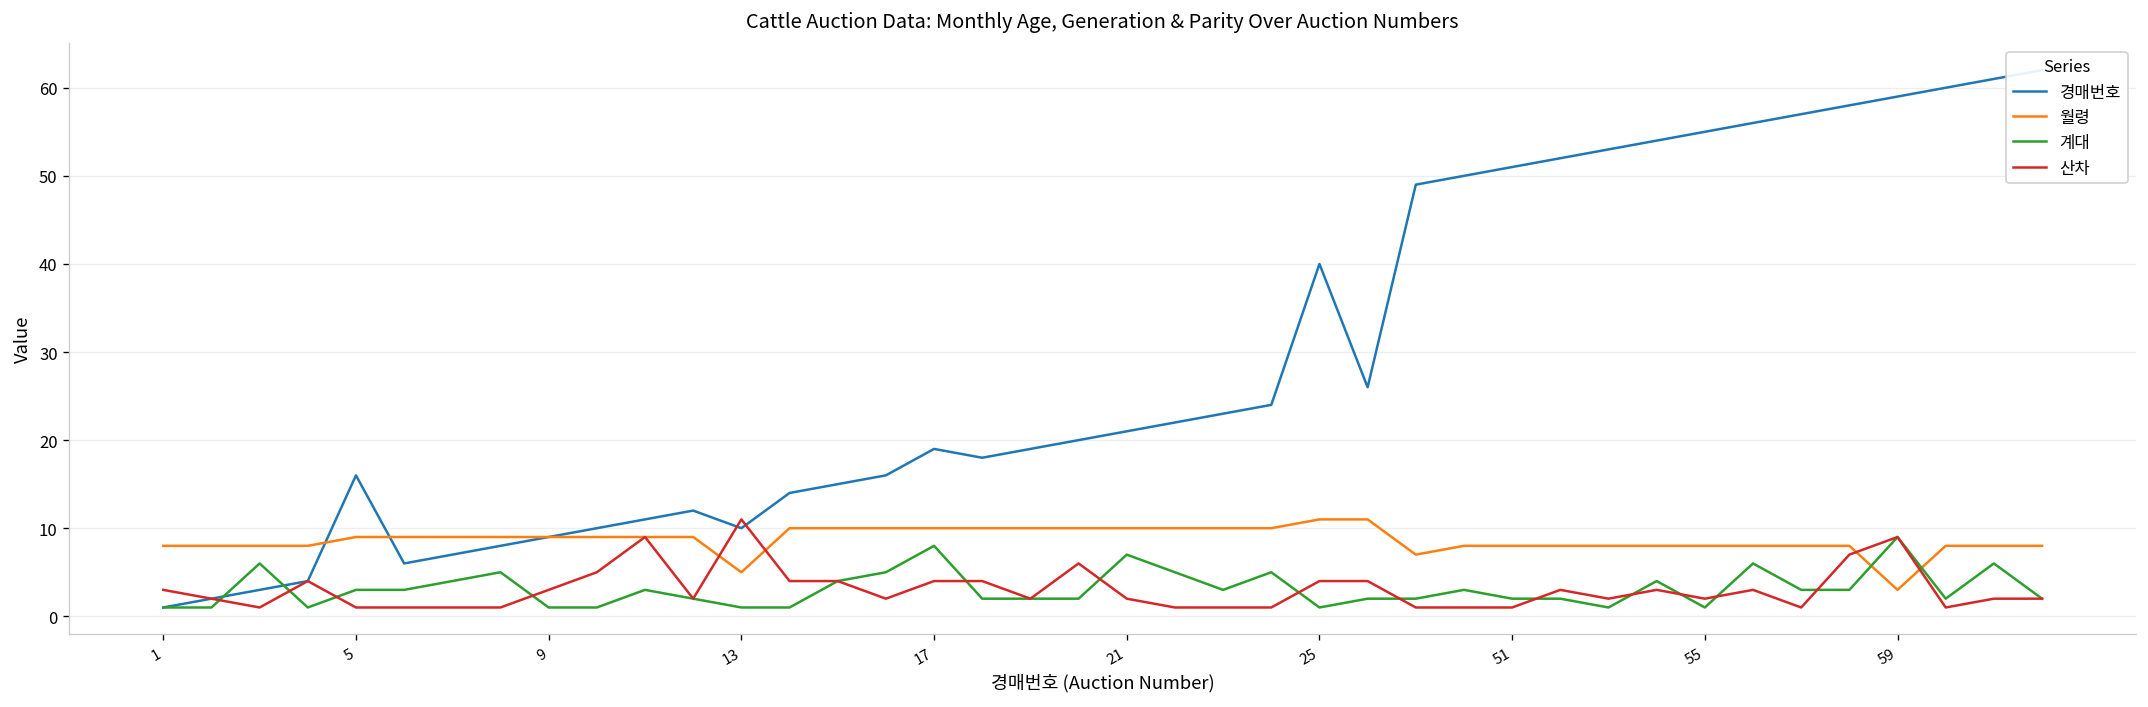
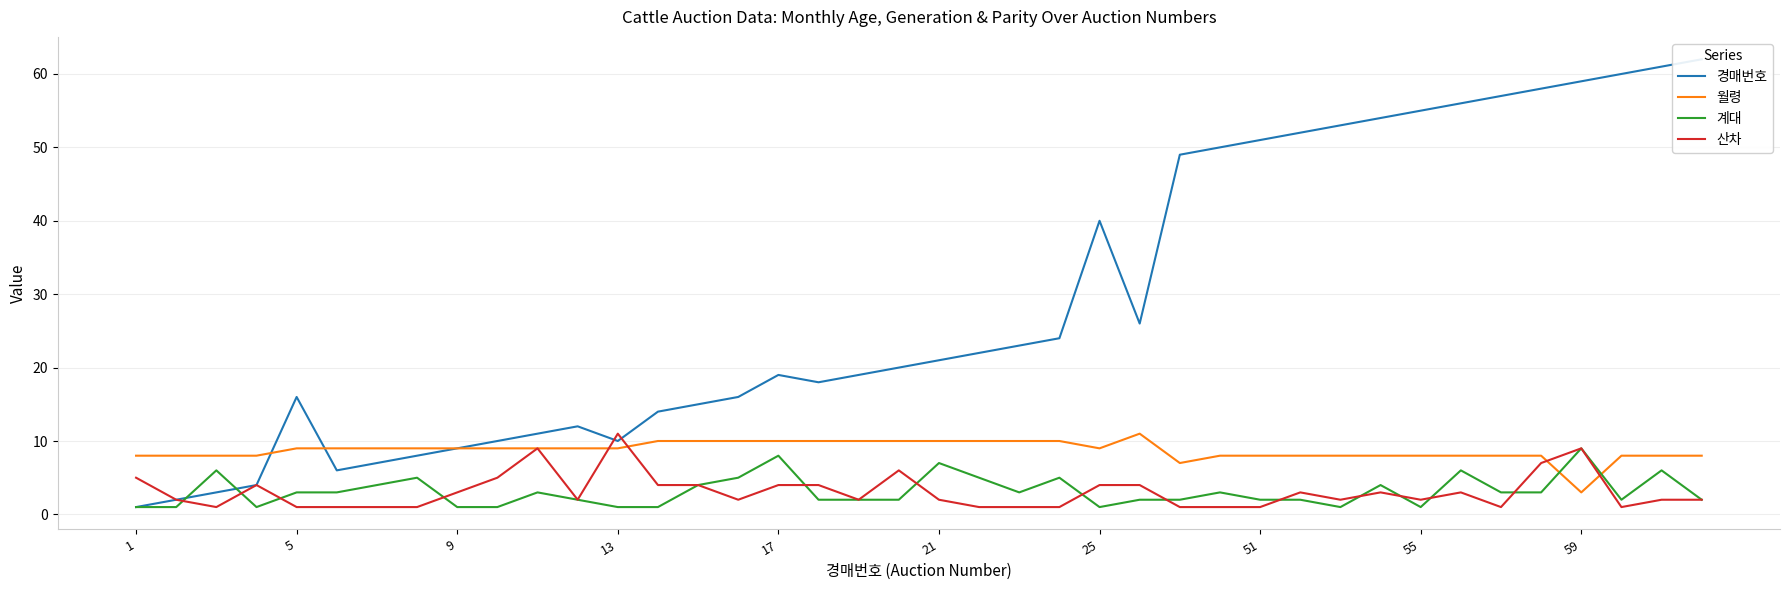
  {
    "경매번호": {
      "5": 16,
      "13": 10,
      "17": 19,
      "21": 21,
      "25": 40,
      "51": 51,
      "55": 55,
      "59": 59
    },
    "월령": {
      "1": 8,
      "5": 9,
-     "13": 5,
+     "13": 9,
      "17": 10,
      "21": 10,
-     "25": 11,
+     "25": 9,
      "51": 8,
      "55": 8,
      "59": 3
    },
    "계대": {
      "5": 3,
      "9": 1,
      "13": 1,
      "17": 8,
      "21": 7,
      "25": 1,
      "51": 2,
      "55": 1
    },
    "산차": {
-     "1": 3,
+     "1": 5,
      "5": 1,
      "9": 3,
      "13": 11,
      "17": 4,
      "21": 2,
      "25": 4,
      "51": 1,
      "55": 2
    }
  }
